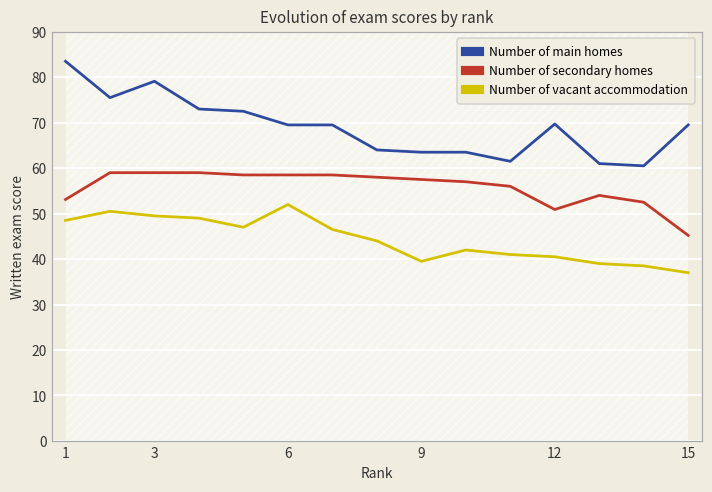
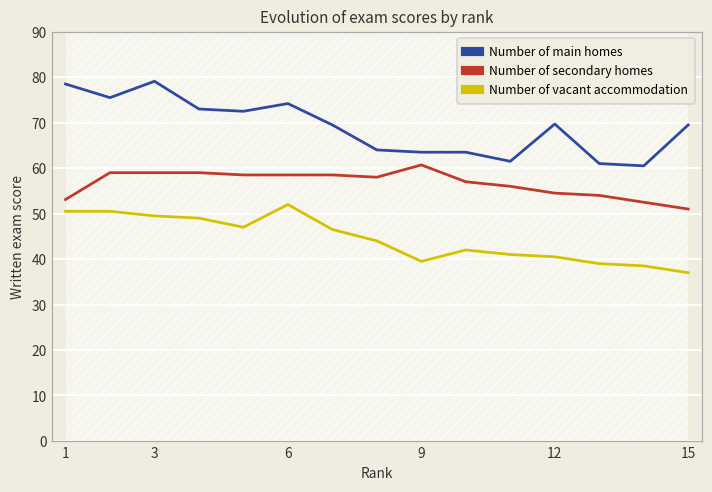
  {
    "Number of main homes": {
-     "1": 84,
+     "1": 79,
      "3": 79,
-     "6": 70,
+     "6": 74,
      "9": 64,
      "12": 70,
      "15": 70
    },
    "Number of secondary homes": {
      "1": 53,
      "3": 59,
      "6": 59,
-     "9": 58,
-     "12": 51,
-     "15": 45
+     "9": 61,
+     "12": 55,
+     "15": 51
    },
    "Number of vacant accommodation": {
-     "1": 49,
+     "1": 51,
      "3": 50,
      "6": 52,
      "9": 40,
      "12": 41,
      "15": 37
    }
  }
